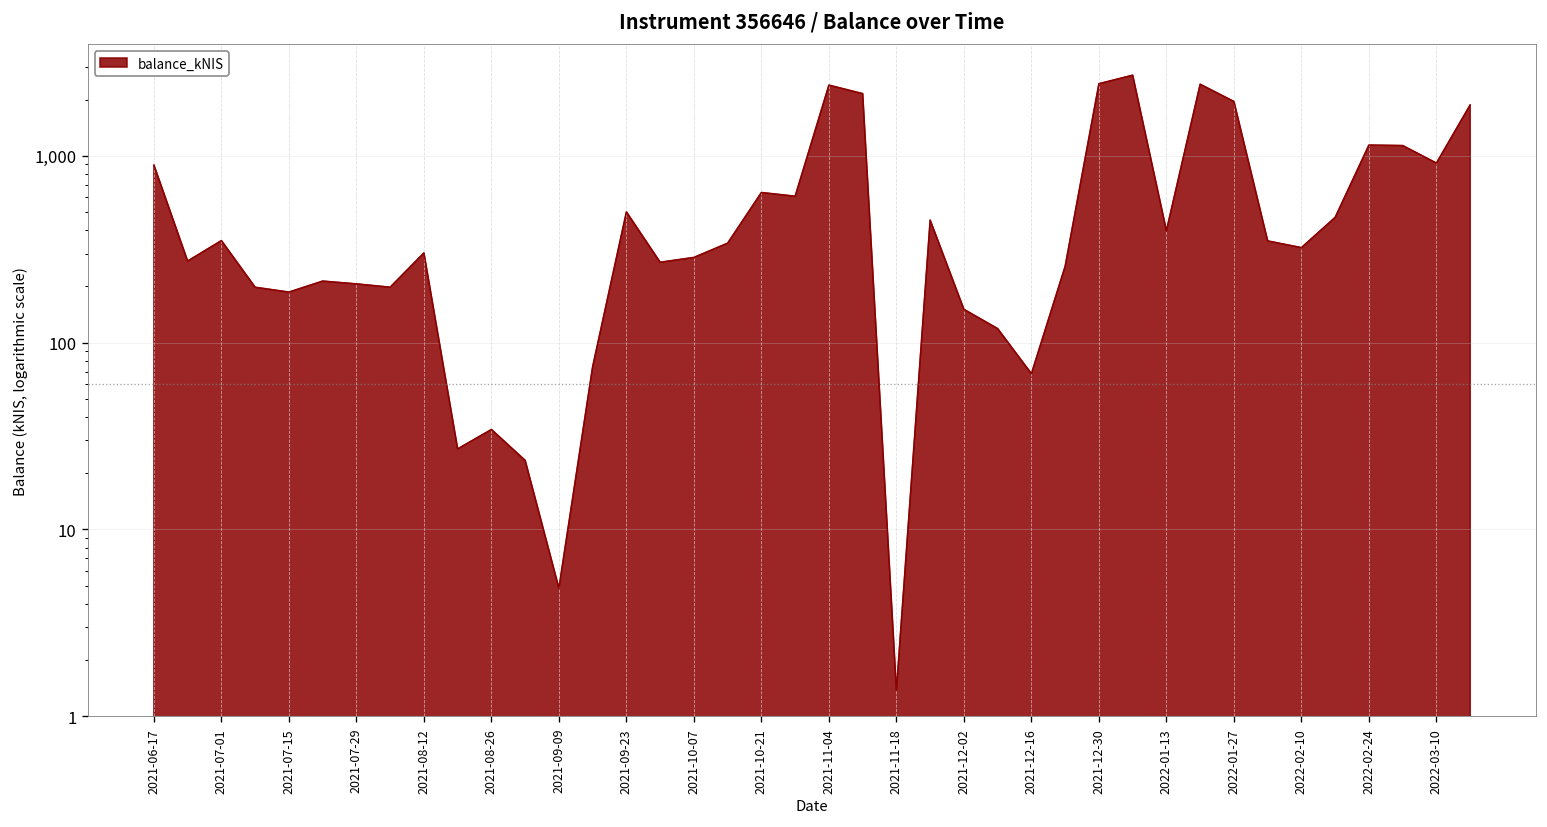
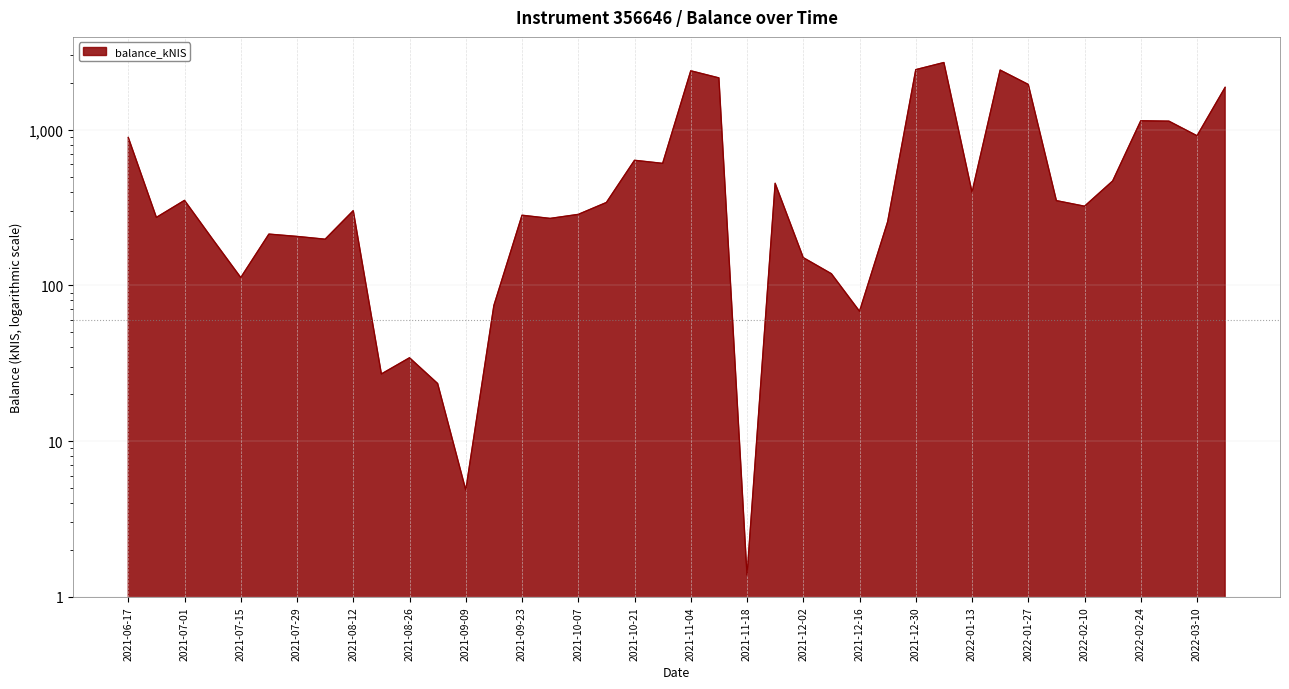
  {
    "2021-06-17": "900",
    "2021-07-01": "350",
-   "2021-07-15": "190",
+   "2021-07-15": "110",
    "2021-07-29": "210",
    "2021-08-12": "300",
    "2021-08-26": "34",
    "2021-09-09": "5",
-   "2021-09-23": "500",
+   "2021-09-23": "280",
    "2021-10-07": "290",
    "2021-10-21": "640",
    "2021-11-04": "2,400",
    "2021-11-18": "1.4",
    "2021-12-02": "150",
    "2021-12-16": "70",
    "2021-12-30": "2,400",
    "2022-01-13": "400",
    "2022-01-27": "2,000",
    "2022-02-10": "320",
    "2022-02-24": "1,100",
    "2022-03-10": "900"
  }
